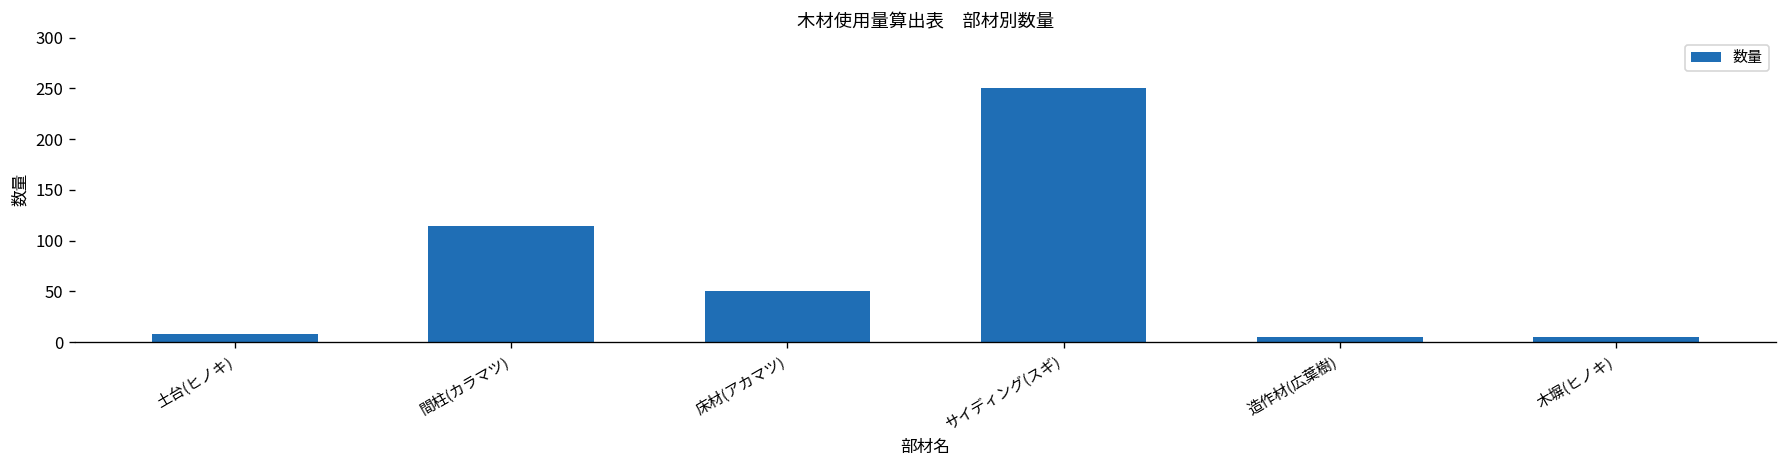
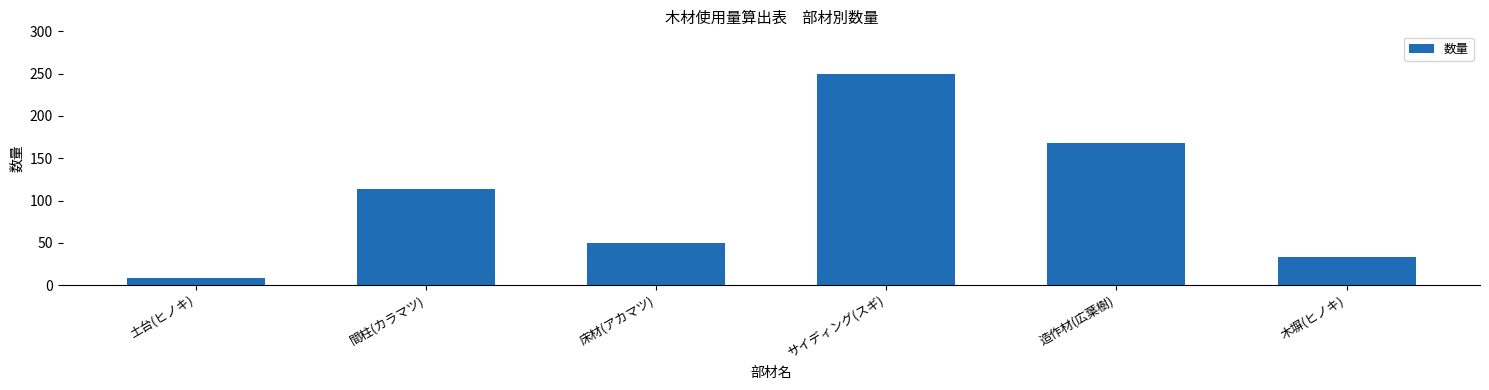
  {
    "土台(ヒノキ)": 10,
    "間柱(カラマツ)": 110,
    "床材(アカマツ)": 50,
    "サイディング(スギ)": 250,
-   "造作材(広葉樹)": 10,
-   "木塀(ヒノキ)": 10
+   "造作材(広葉樹)": 170,
+   "木塀(ヒノキ)": 30
  }
